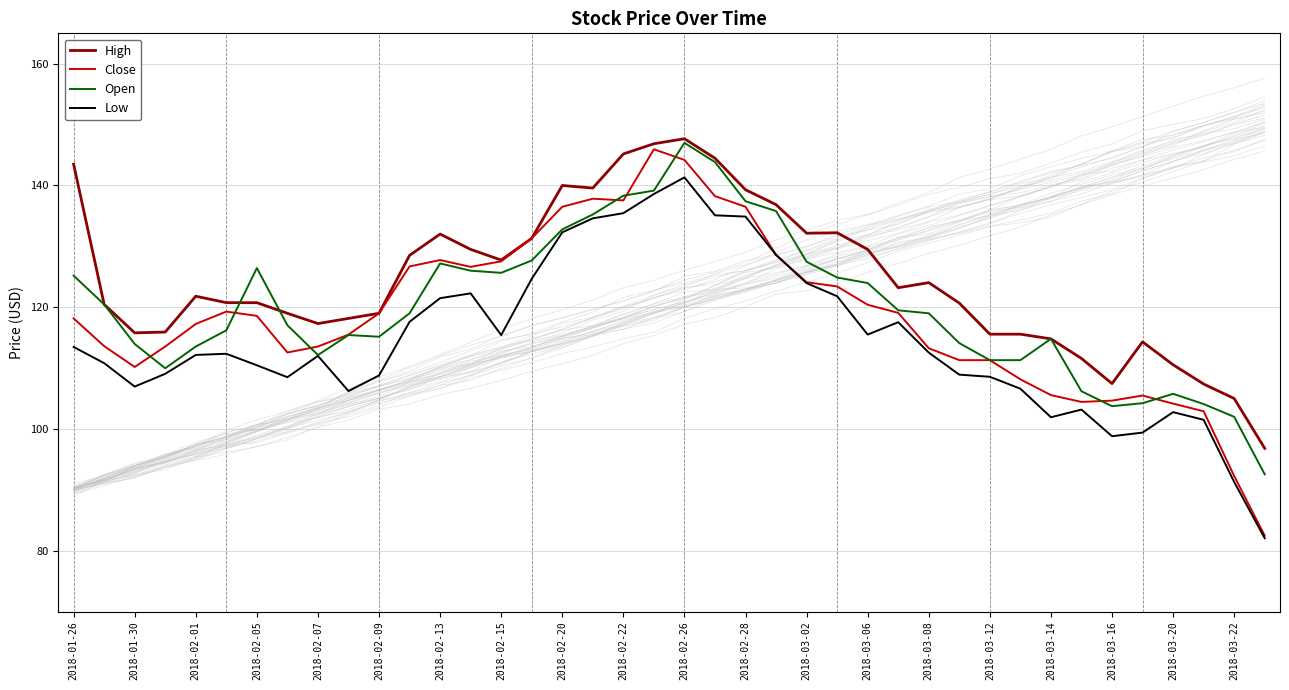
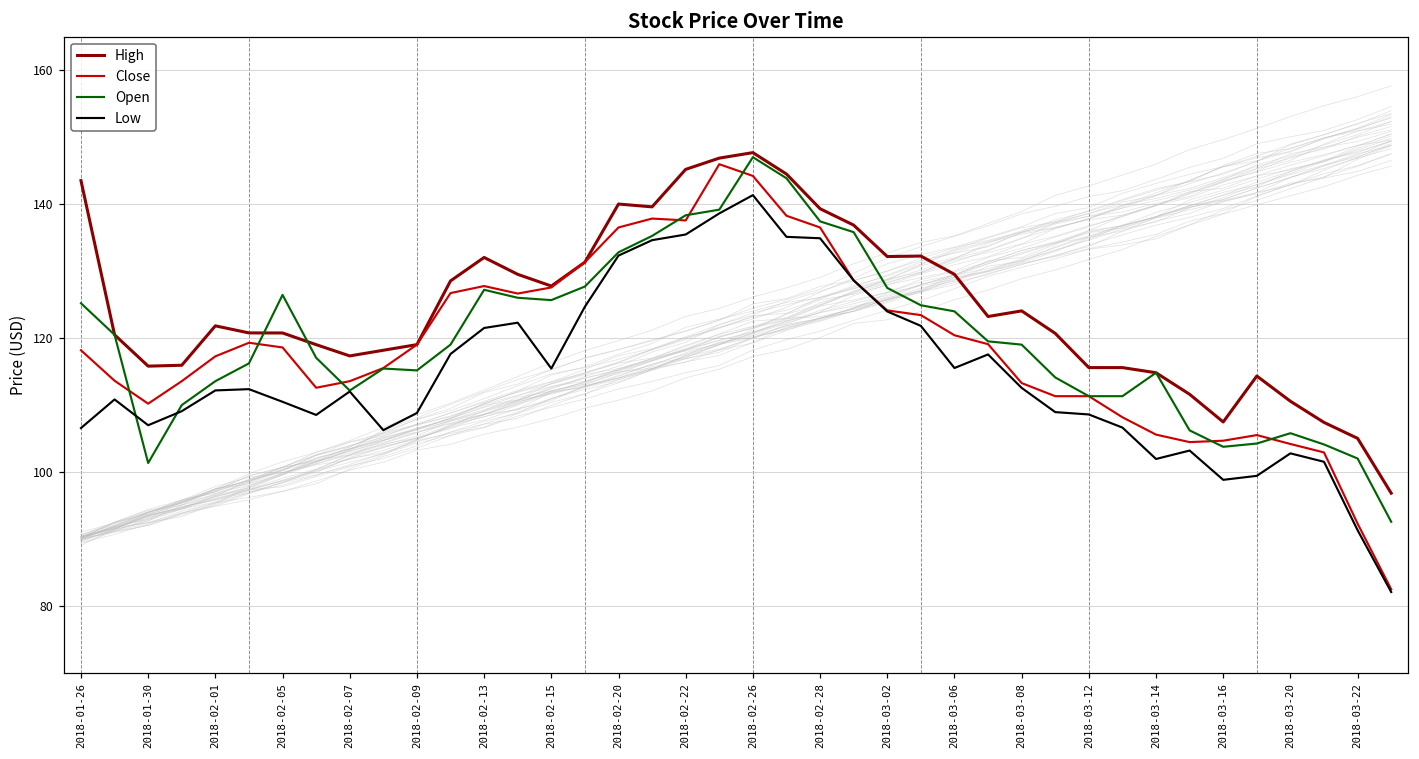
  {
    "High": {
      "2018-01-26": 144,
      "2018-01-30": 116,
      "2018-02-01": 122,
      "2018-02-05": 121,
      "2018-02-07": 117,
      "2018-02-13": 132,
      "2018-02-20": 140,
      "2018-02-22": 145,
      "2018-02-26": 148,
      "2018-02-28": 139,
      "2018-03-08": 124,
      "2018-03-12": 116,
      "2018-03-16": 107,
      "2018-03-20": 111,
      "2018-03-22": 105
    },
    "Close": {
      "2018-01-26": 118,
      "2018-01-30": 110,
      "2018-02-01": 117,
      "2018-02-05": 119,
      "2018-02-07": 114,
      "2018-02-13": 128,
      "2018-02-20": 137,
      "2018-02-22": 138,
      "2018-02-26": 144,
      "2018-02-28": 137,
      "2018-03-06": 120,
      "2018-03-08": 113,
      "2018-03-14": 106,
      "2018-03-16": 105,
      "2018-03-20": 104,
      "2018-03-22": 92
    },
    "Open": {
      "2018-01-26": 125,
-     "2018-01-30": 114,
+     "2018-01-30": 101,
      "2018-02-01": 114,
      "2018-02-05": 126,
      "2018-02-09": 115,
      "2018-02-13": 127,
      "2018-02-15": 126,
      "2018-02-20": 133,
      "2018-02-22": 138,
      "2018-02-26": 147,
      "2018-02-28": 137,
      "2018-03-02": 127,
      "2018-03-06": 124,
      "2018-03-08": 119,
      "2018-03-16": 104,
      "2018-03-20": 106,
      "2018-03-22": 102
    },
    "Low": {
-     "2018-01-26": 113,
+     "2018-01-26": 107,
      "2018-01-30": 107,
      "2018-02-01": 112,
      "2018-02-05": 110,
      "2018-02-13": 121,
      "2018-02-20": 132,
      "2018-02-22": 135,
      "2018-02-26": 141,
      "2018-02-28": 135,
      "2018-03-06": 116,
      "2018-03-08": 113,
      "2018-03-12": 109,
      "2018-03-14": 102,
      "2018-03-16": 99,
      "2018-03-20": 103,
      "2018-03-22": 91
    }
  }
